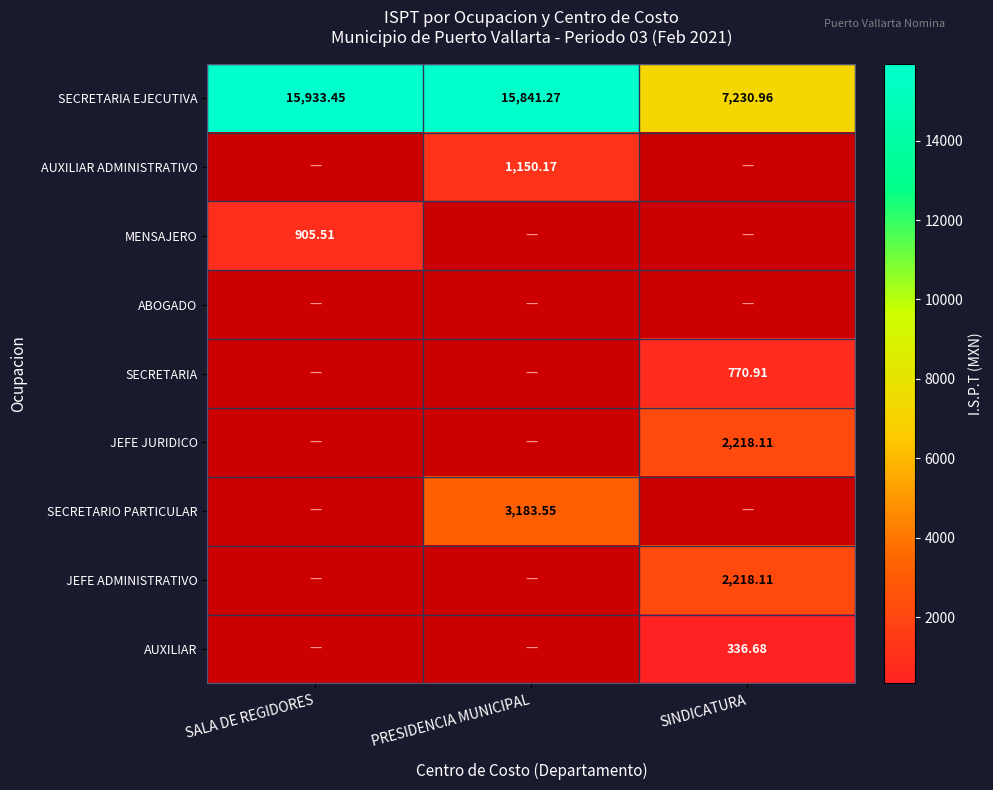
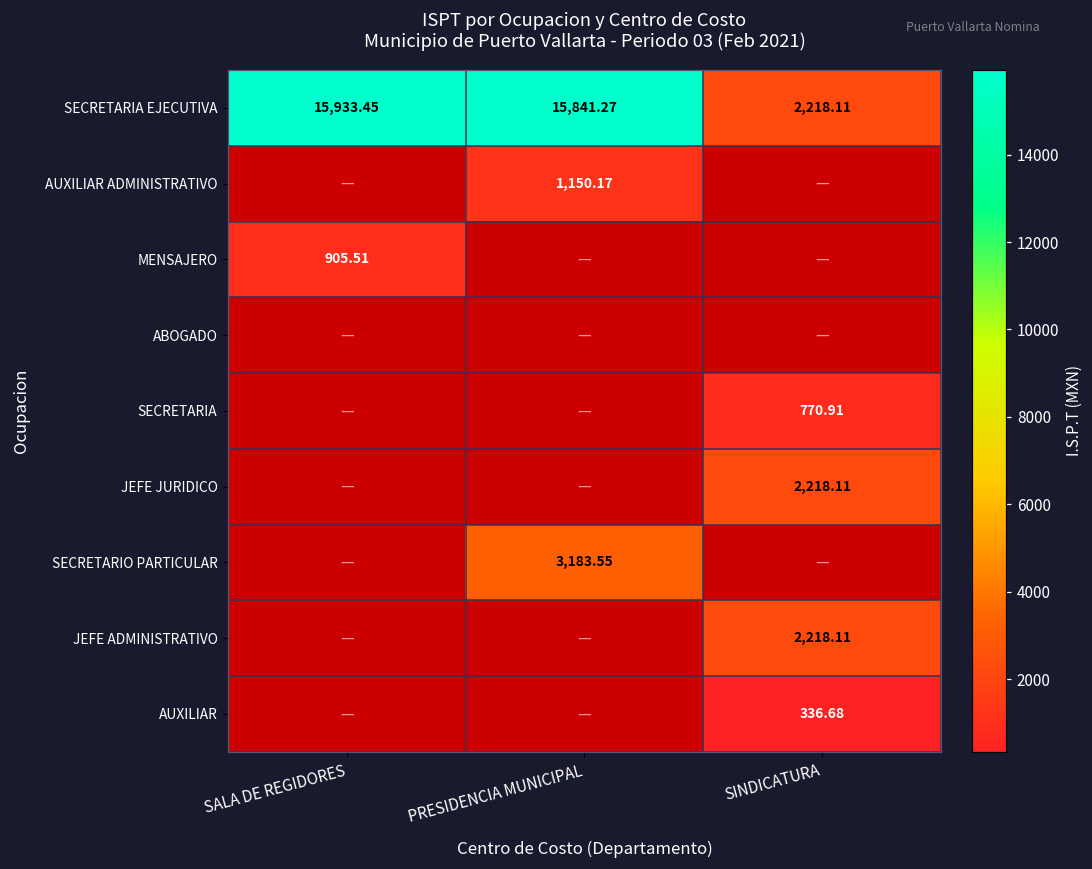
  {
    "SECRETARIA EJECUTIVA": {
      "SALA DE REGIDORES": "15,933.45",
      "PRESIDENCIA MUNICIPAL": "15,841.27",
-     "SINDICATURA": "7,230.96"
+     "SINDICATURA": "2,218.11"
    },
    "AUXILIAR ADMINISTRATIVO": {
      "PRESIDENCIA MUNICIPAL": "1,150.17"
    },
    "MENSAJERO": {
      "SALA DE REGIDORES": "905.51"
    },
    "SECRETARIA": {
      "SINDICATURA": "770.91"
    },
    "JEFE JURIDICO": {
      "SINDICATURA": "2,218.11"
    },
    "SECRETARIO PARTICULAR": {
      "PRESIDENCIA MUNICIPAL": "3,183.55"
    },
    "JEFE ADMINISTRATIVO": {
      "SINDICATURA": "2,218.11"
    },
    "AUXILIAR": {
      "SINDICATURA": "336.68"
    }
  }
